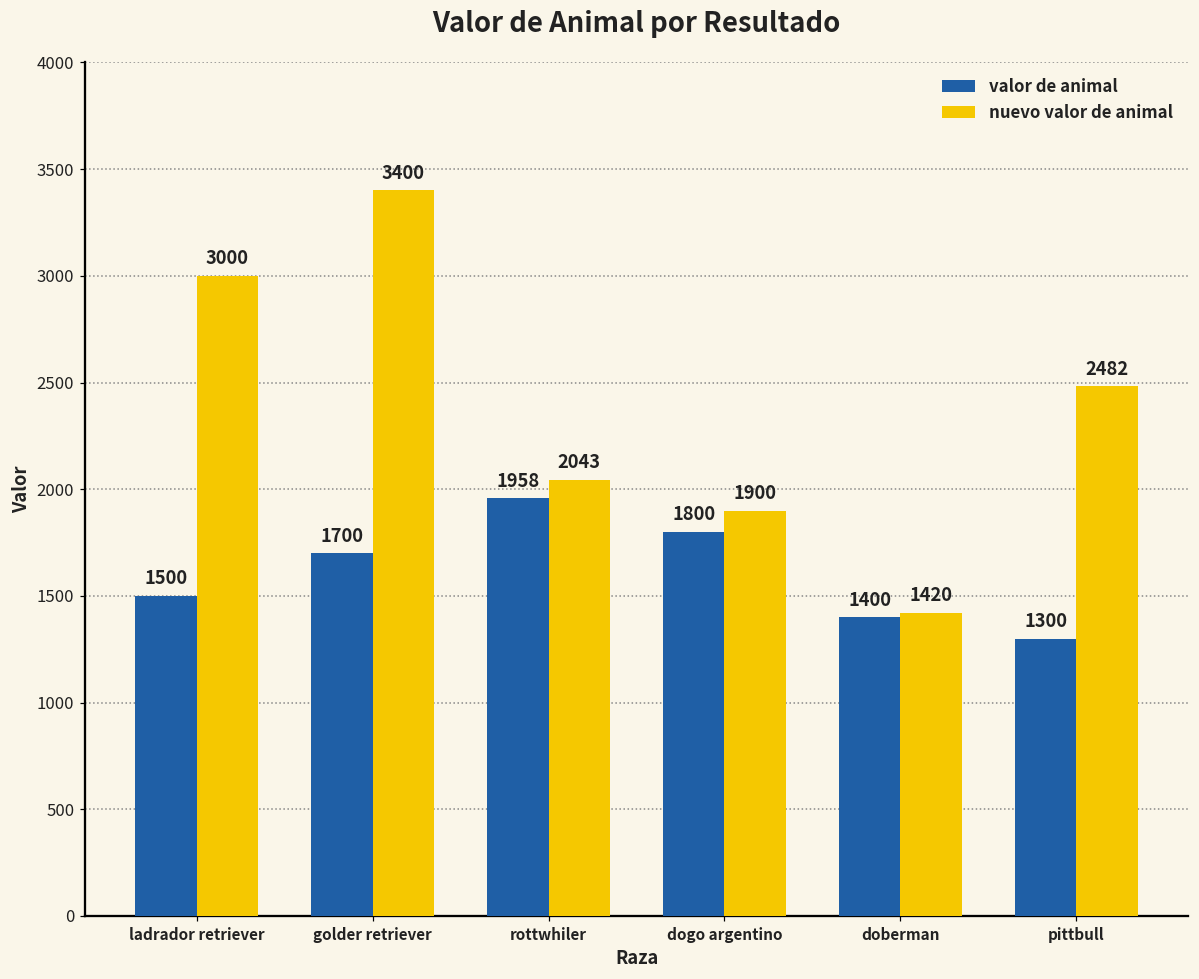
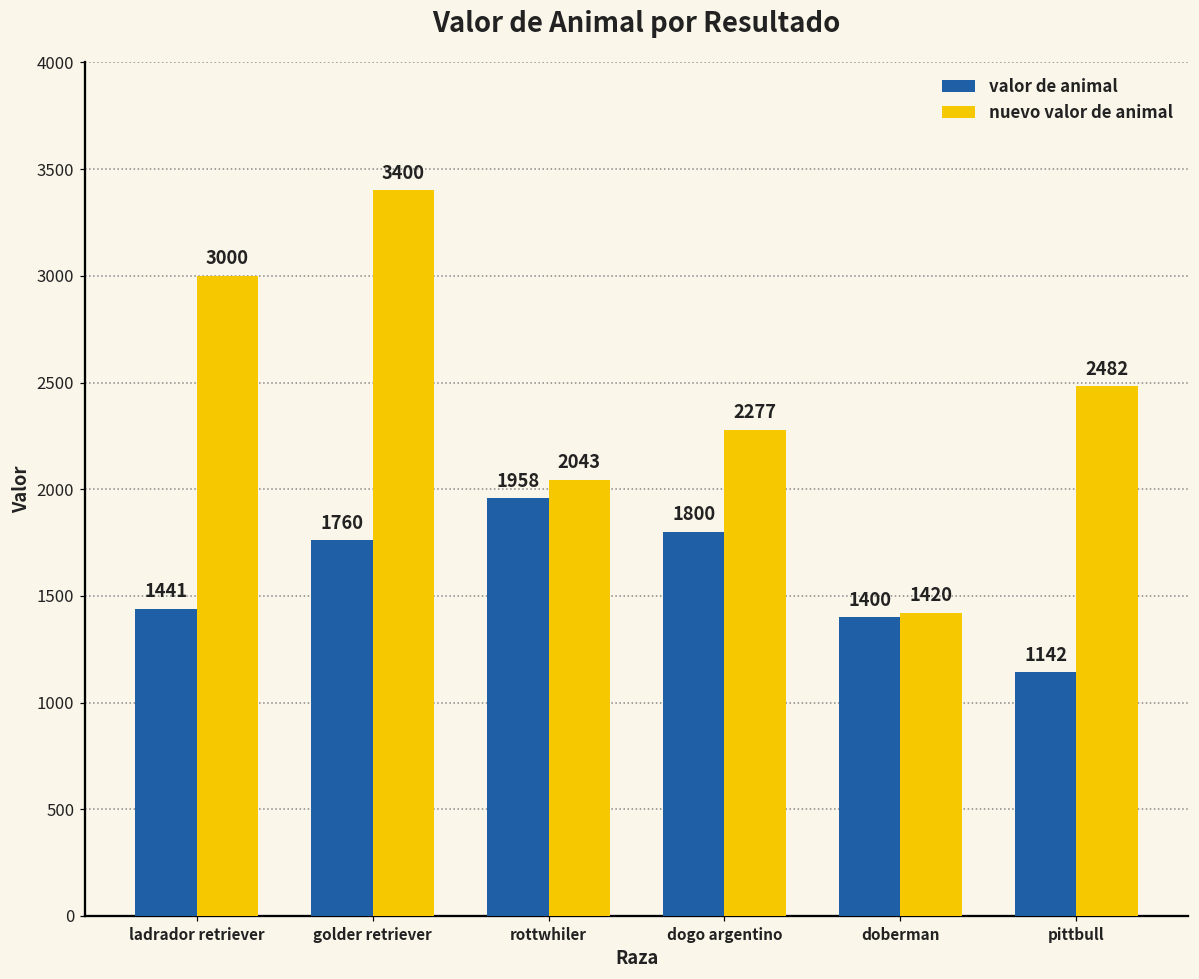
  {
    "valor de animal": {
-     "ladrador retriever": 1500,
-     "golder retriever": 1700,
+     "ladrador retriever": 1441,
+     "golder retriever": 1760,
      "rottwhiler": 1958,
      "dogo argentino": 1800,
      "doberman": 1400,
-     "pittbull": 1300
+     "pittbull": 1142
    },
    "nuevo valor de animal": {
      "ladrador retriever": 3000,
      "golder retriever": 3400,
      "rottwhiler": 2043,
-     "dogo argentino": 1900,
+     "dogo argentino": 2277,
      "doberman": 1420,
      "pittbull": 2482
    }
  }
